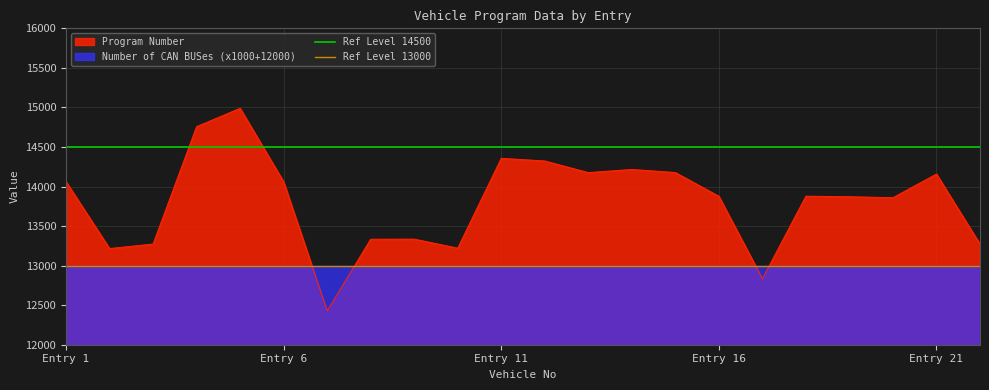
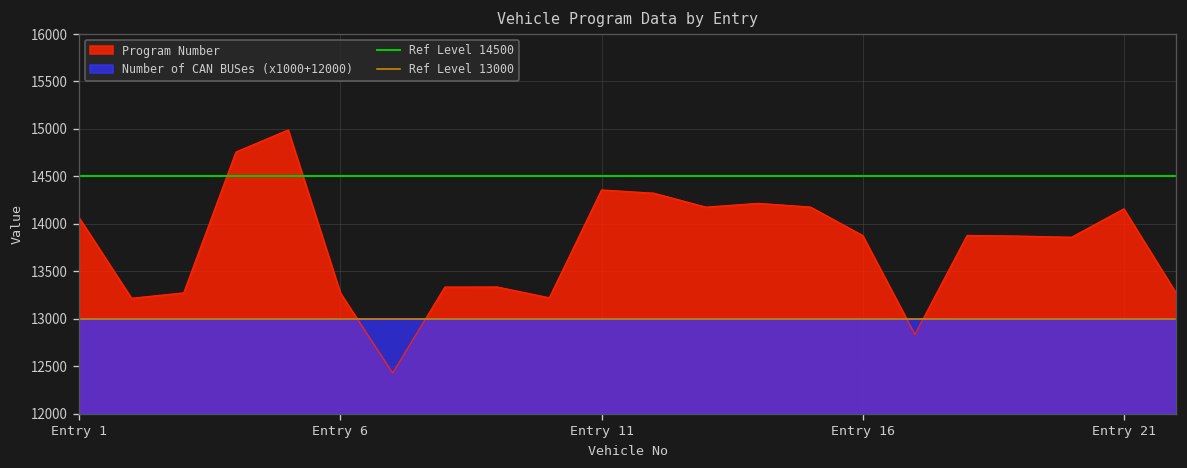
  {
    "Program Number": {
      "Entry 1": 14100,
-     "Entry 6": 14100,
+     "Entry 6": 13300,
      "Entry 11": 14400,
      "Entry 16": 13900,
      "Entry 21": 14200
    },
    "Number of CAN BUSes (x1000+12000)": {
      "Entry 1": 13000,
      "Entry 6": 13000,
      "Entry 11": 13000,
      "Entry 16": 13000,
      "Entry 21": 13000
    }
  }
